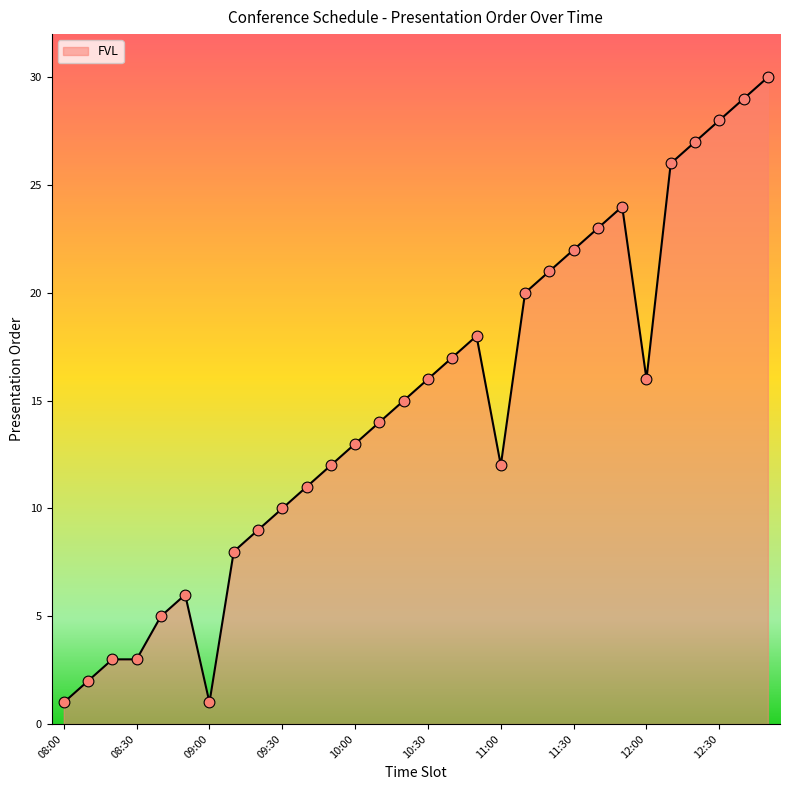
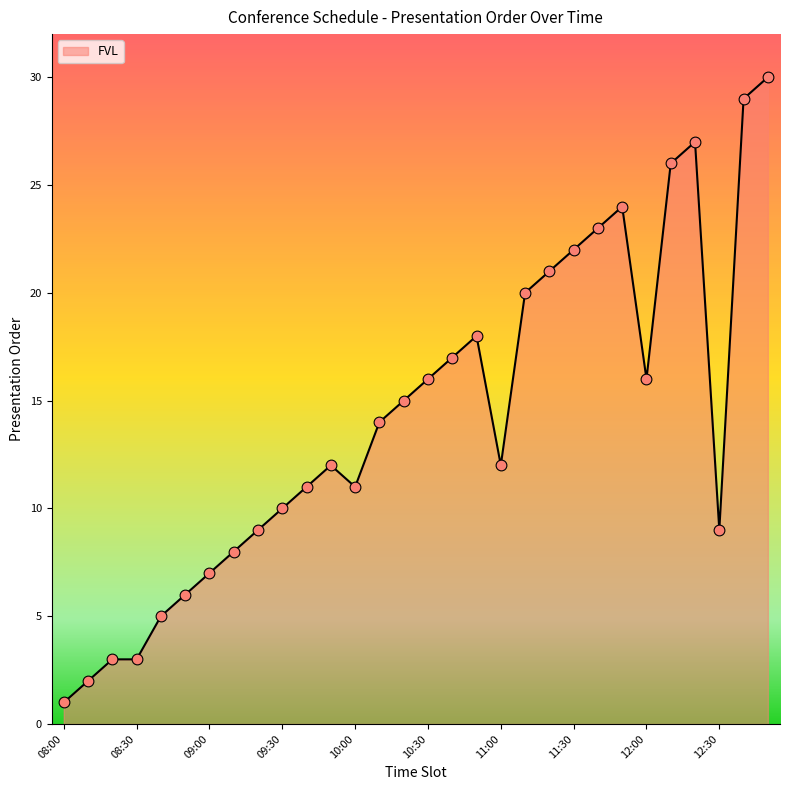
  {
    "08:00": 1,
    "08:30": 3,
-   "09:00": 1,
+   "09:00": 7,
    "09:30": 10,
-   "10:00": 13,
+   "10:00": 11,
    "10:30": 16,
    "11:00": 12,
    "11:30": 22,
    "12:00": 16,
-   "12:30": 28
+   "12:30": 9
  }
